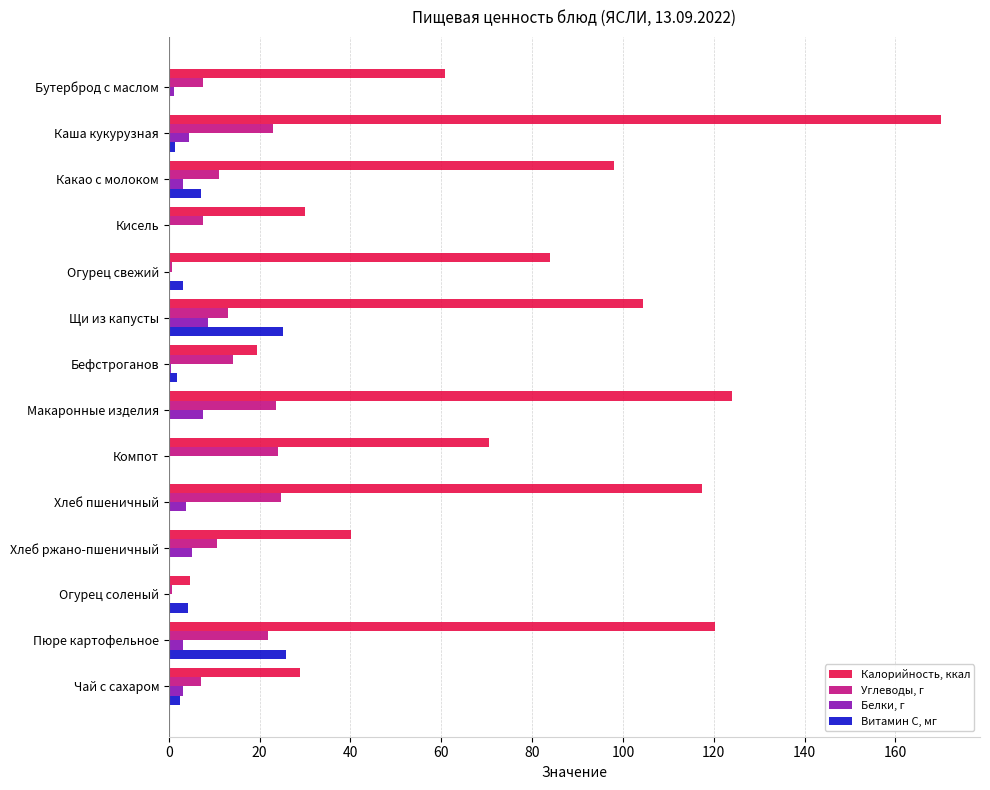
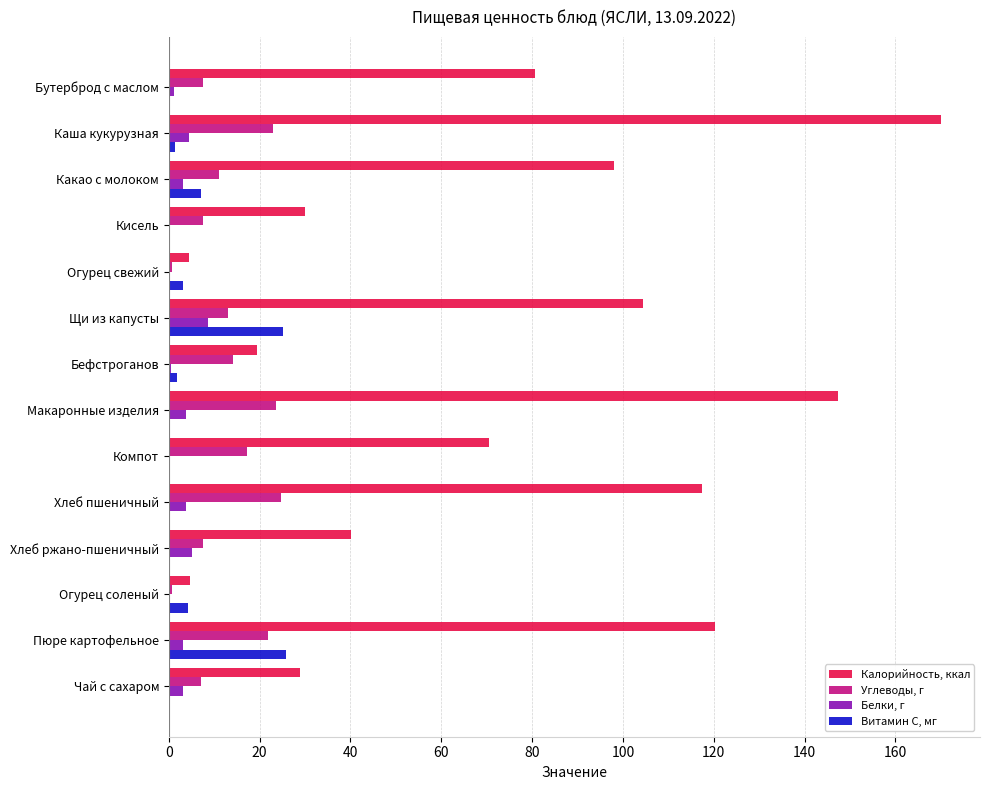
  {
    "Калорийность, ккал": {
-     "Бутерброд с маслом": 61,
+     "Бутерброд с маслом": 81,
      "Каша кукурузная": 170,
      "Какао с молоком": 98,
      "Кисель": 30,
-     "Огурец свежий": 84,
+     "Огурец свежий": 4,
      "Щи из капусты": 104,
      "Бефстроганов": 19,
-     "Макаронные изделия": 124,
+     "Макаронные изделия": 147,
      "Компот": 71,
      "Хлеб пшеничный": 118,
      "Хлеб ржано-пшеничный": 40,
      "Огурец соленый": 5,
      "Пюре картофельное": 120,
      "Чай с сахаром": 29
    },
    "Углеводы, г": {
      "Бутерброд с маслом": 7,
      "Каша кукурузная": 23,
      "Какао с молоком": 11,
      "Кисель": 7,
      "Огурец свежий": 1,
      "Щи из капусты": 13,
      "Бефстроганов": 14,
      "Макаронные изделия": 24,
-     "Компот": 24,
+     "Компот": 17,
      "Хлеб пшеничный": 25,
-     "Хлеб ржано-пшеничный": 11,
+     "Хлеб ржано-пшеничный": 8,
      "Огурец соленый": 1,
      "Пюре картофельное": 22,
      "Чай с сахаром": 7
    },
    "Белки, г": {
      "Бутерброд с маслом": 1,
      "Каша кукурузная": 4,
      "Какао с молоком": 3,
      "Кисель": 0,
      "Щи из капусты": 9,
-     "Макаронные изделия": 8,
+     "Макаронные изделия": 4,
      "Хлеб пшеничный": 4,
      "Хлеб ржано-пшеничный": 5,
      "Пюре картофельное": 3,
      "Чай с сахаром": 3
    },
    "Витамин C, мг": {
      "Бутерброд с маслом": 0,
      "Каша кукурузная": 1,
      "Какао с молоком": 7,
      "Кисель": 0,
      "Огурец свежий": 3,
      "Щи из капусты": 25,
      "Бефстроганов": 2,
      "Макаронные изделия": 0,
      "Компот": 0,
      "Хлеб пшеничный": 0,
      "Хлеб ржано-пшеничный": 0,
      "Огурец соленый": 4,
      "Пюре картофельное": 26,
-     "Чай с сахаром": 2
+     "Чай с сахаром": 0
    }
  }
